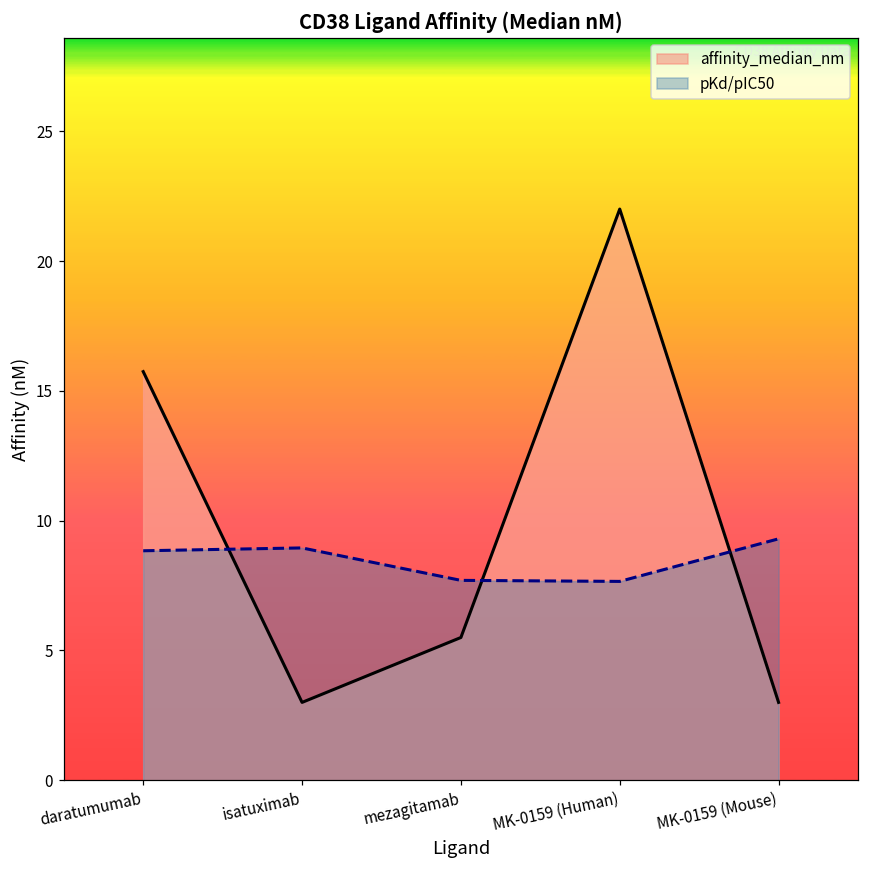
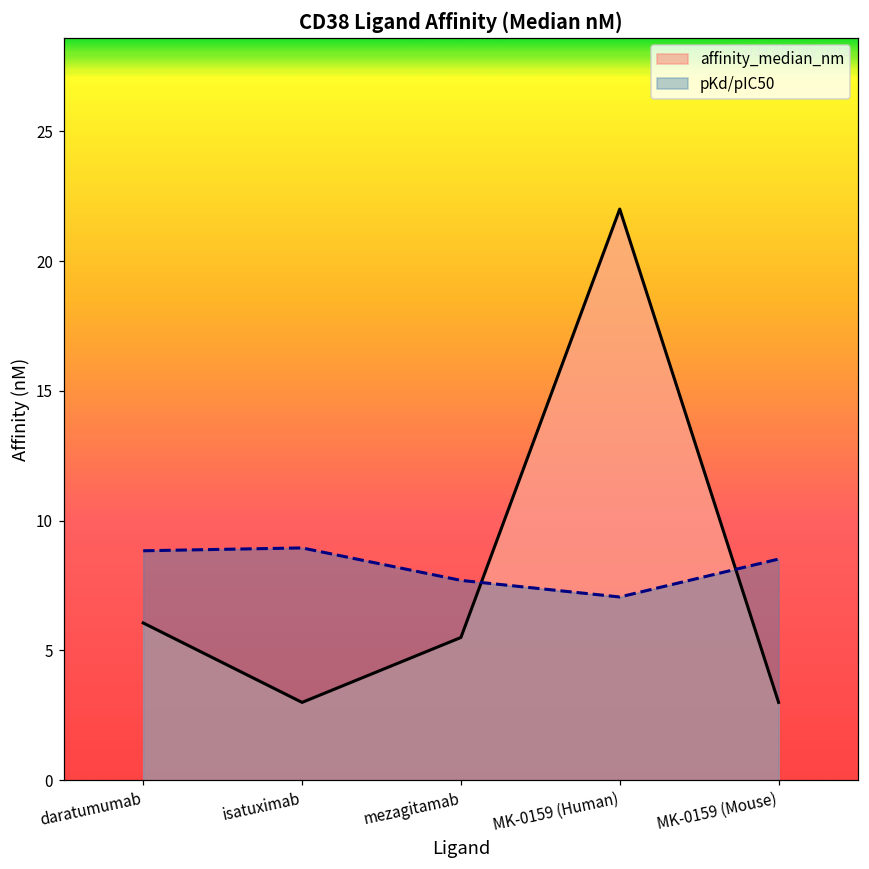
  {
    "affinity_median_nm": {
-     "daratumumab": 15.7,
+     "daratumumab": 6.1,
      "isatuximab": 3.0,
      "mezagitamab": 5.5,
      "MK-0159 (Human)": 22.0,
      "MK-0159 (Mouse)": 3.0
    },
    "pKd/pIC50": {
      "daratumumab": 8.8,
      "isatuximab": 9.0,
      "mezagitamab": 7.7,
-     "MK-0159 (Human)": 7.7,
-     "MK-0159 (Mouse)": 9.3
+     "MK-0159 (Human)": 7.1,
+     "MK-0159 (Mouse)": 8.5
    }
  }
